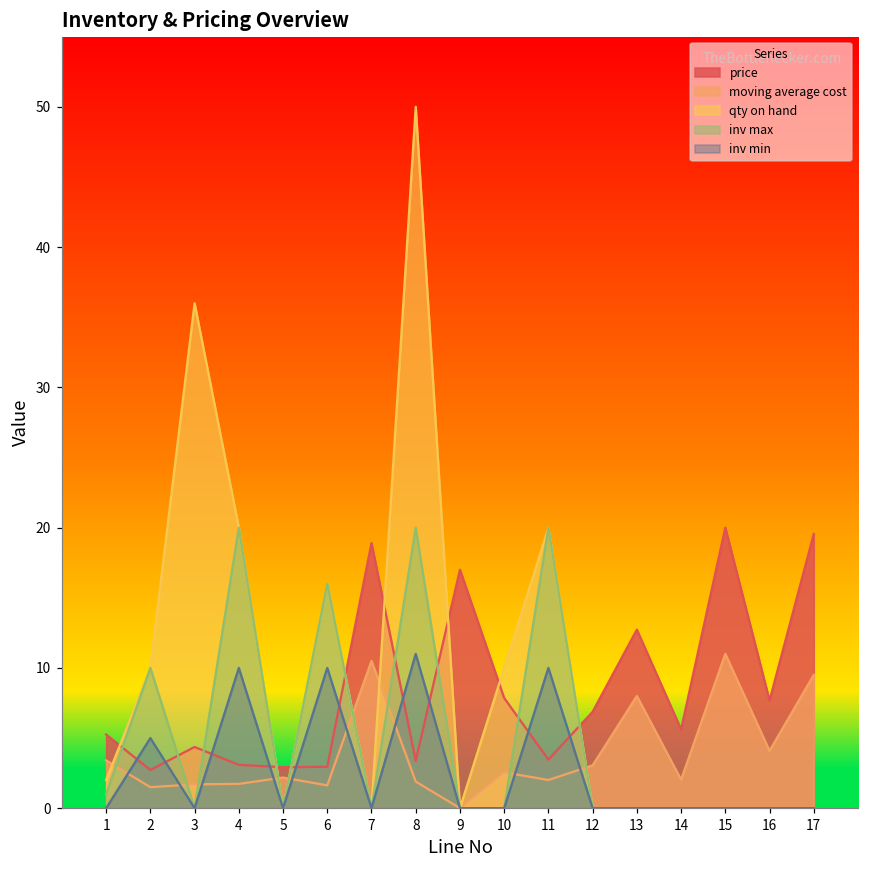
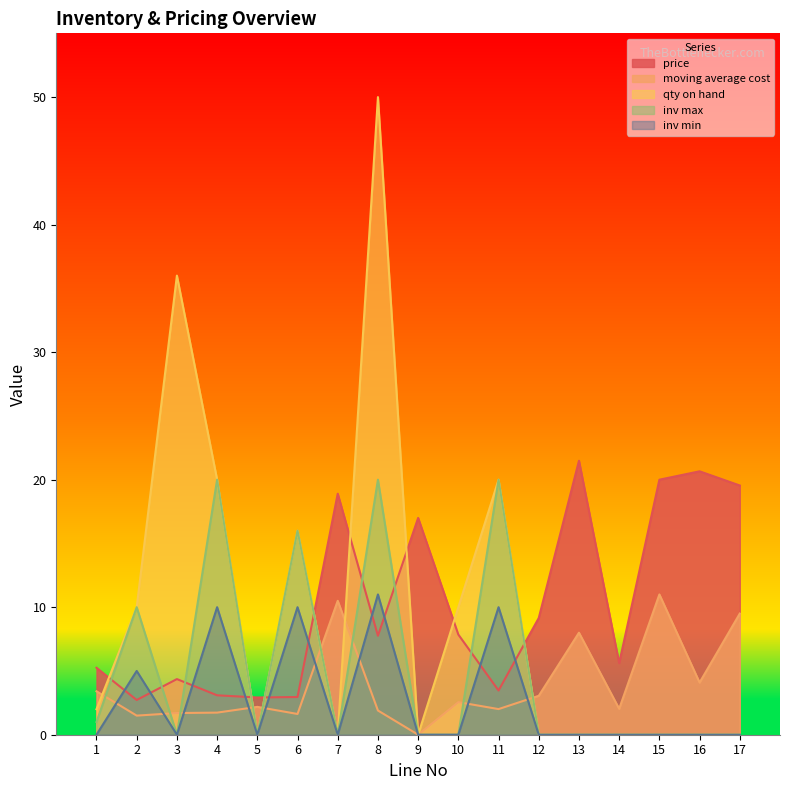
  {
    "price": {
      "1": 5.3,
      "2": 2.7,
      "3": 4.4,
      "4": 3.1,
      "5": 2.9,
      "6": 3.0,
      "7": 18.9,
-     "8": 3.4,
+     "8": 7.8,
      "9": 17.0,
      "10": 7.9,
      "11": 3.5,
-     "12": 6.9,
-     "13": 12.7,
+     "12": 9.2,
+     "13": 21.5,
      "14": 5.6,
      "15": 20.0,
-     "16": 7.7,
+     "16": 20.7,
      "17": 19.5
    },
    "inv max": {
      "1": 1.0,
      "8": 20.0
    },
    "inv min": {
      "1": 0.0,
      "2": 5.0,
      "4": 10.0,
      "6": 10.0,
      "8": 11.0,
      "11": 10.0
    }
  }
